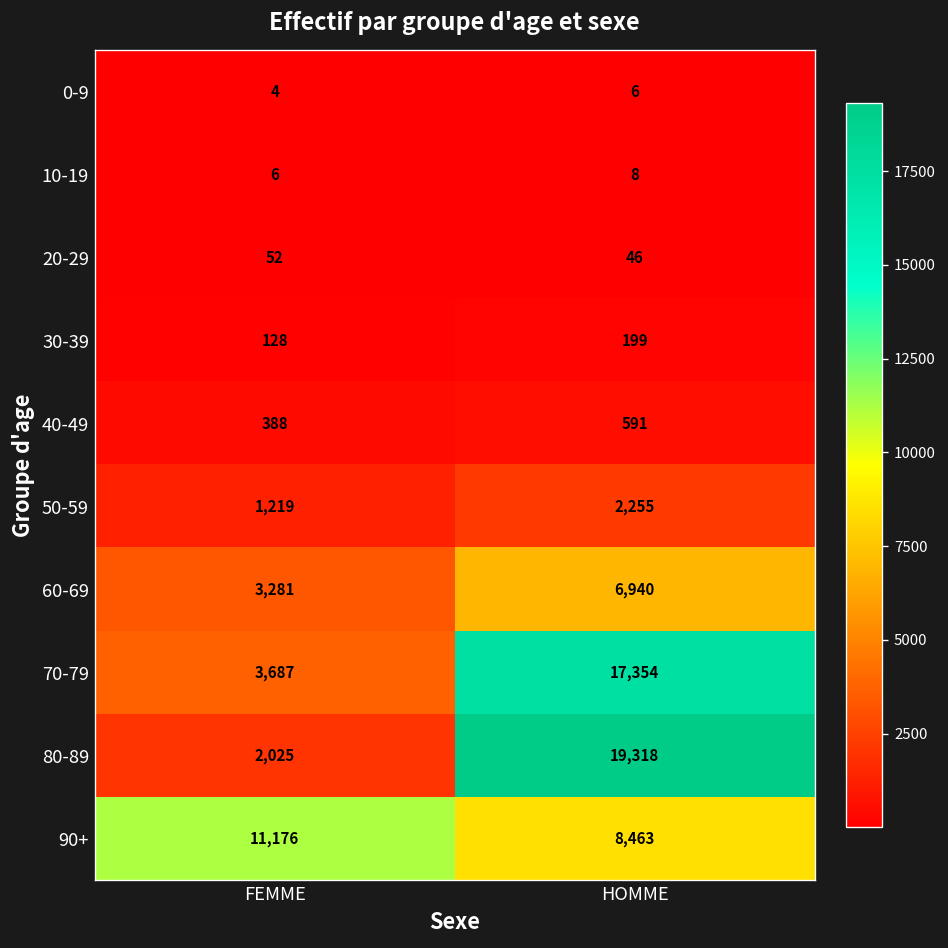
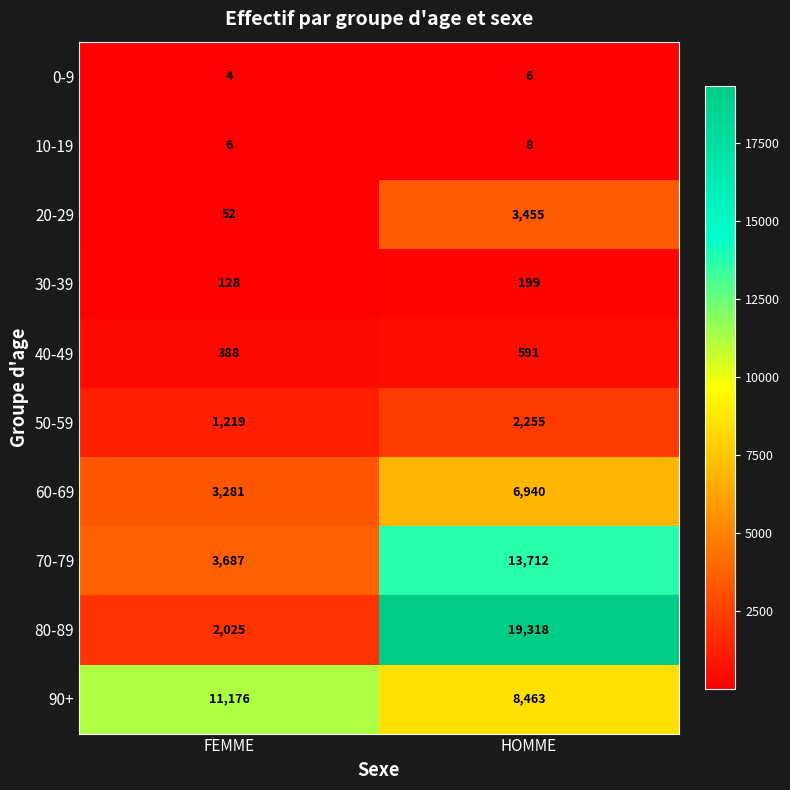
  {
    "0-9": {
      "FEMME": "4",
      "HOMME": "6"
    },
    "10-19": {
      "FEMME": "6",
      "HOMME": "8"
    },
    "20-29": {
      "FEMME": "52",
-     "HOMME": "46"
+     "HOMME": "3,455"
    },
    "30-39": {
      "FEMME": "128",
      "HOMME": "199"
    },
    "40-49": {
      "FEMME": "388",
      "HOMME": "591"
    },
    "50-59": {
      "FEMME": "1,219",
      "HOMME": "2,255"
    },
    "60-69": {
      "FEMME": "3,281",
      "HOMME": "6,940"
    },
    "70-79": {
      "FEMME": "3,687",
-     "HOMME": "17,354"
+     "HOMME": "13,712"
    },
    "80-89": {
      "FEMME": "2,025",
      "HOMME": "19,318"
    },
    "90+": {
      "FEMME": "11,176",
      "HOMME": "8,463"
    }
  }
